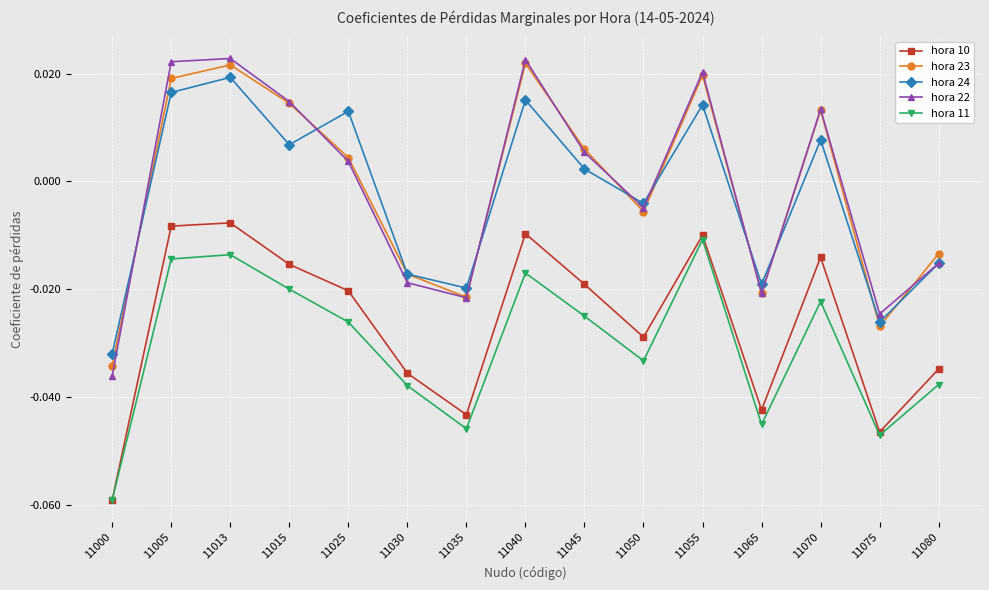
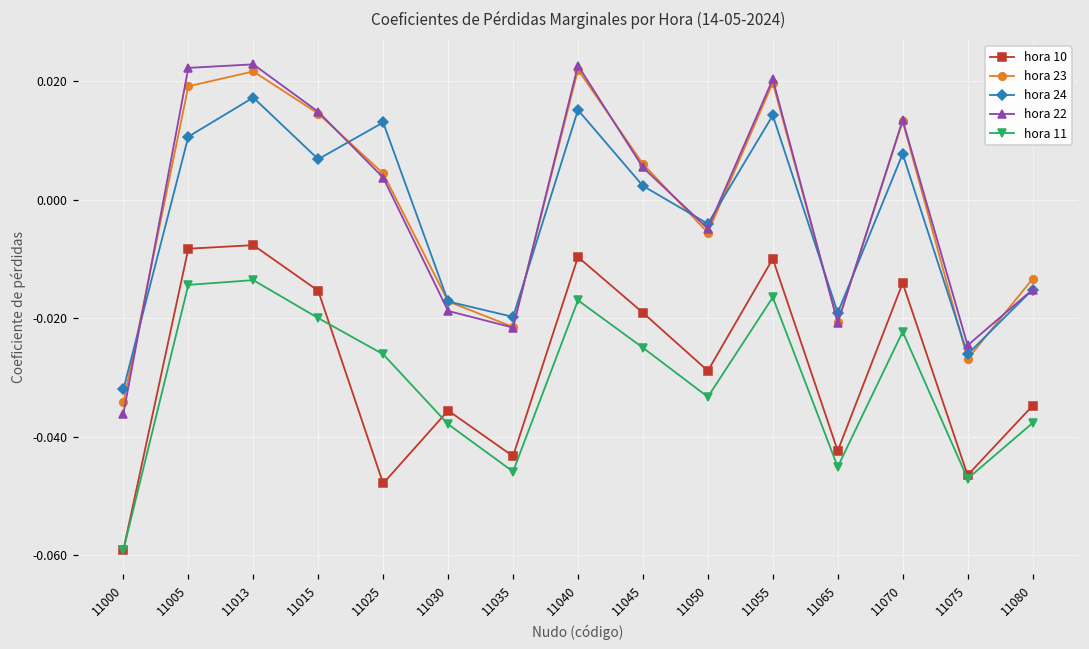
  {
    "hora 10": {
      "11005": -0.008,
      "11013": -0.008,
      "11015": -0.015,
-     "11025": -0.020,
+     "11025": -0.048,
      "11030": -0.036,
      "11035": -0.043,
      "11040": -0.010,
      "11045": -0.019,
      "11050": -0.029,
      "11055": -0.010,
      "11065": -0.042,
      "11070": -0.014,
      "11075": -0.047,
      "11080": -0.035
    },
    "hora 23": {
      "11000": -0.034,
      "11005": 0.019,
      "11013": 0.022,
      "11025": 0.004,
      "11040": 0.022,
      "11045": 0.006,
      "11050": -0.006,
      "11055": 0.020,
      "11075": -0.027,
      "11080": -0.013
    },
    "hora 24": {
      "11000": -0.032,
-     "11005": 0.017,
-     "11013": 0.019,
+     "11005": 0.011,
+     "11013": 0.017,
      "11015": 0.007,
      "11025": 0.013,
      "11035": -0.020,
      "11040": 0.015,
      "11045": 0.002,
      "11050": -0.004,
      "11055": 0.014,
      "11065": -0.019,
      "11070": 0.008,
      "11075": -0.026
    },
    "hora 22": {
      "11000": -0.036,
      "11005": 0.022,
      "11013": 0.023,
      "11025": 0.004,
      "11030": -0.019,
      "11040": 0.023,
      "11045": 0.005,
      "11050": -0.005,
      "11055": 0.020,
      "11075": -0.025
    },
    "hora 11": {
      "11005": -0.014,
      "11013": -0.014,
      "11015": -0.020,
      "11025": -0.026,
      "11030": -0.038,
      "11035": -0.046,
      "11040": -0.017,
      "11045": -0.025,
      "11050": -0.033,
-     "11055": -0.011,
+     "11055": -0.017,
      "11065": -0.045,
      "11070": -0.022,
      "11075": -0.047,
      "11080": -0.038
    }
  }
